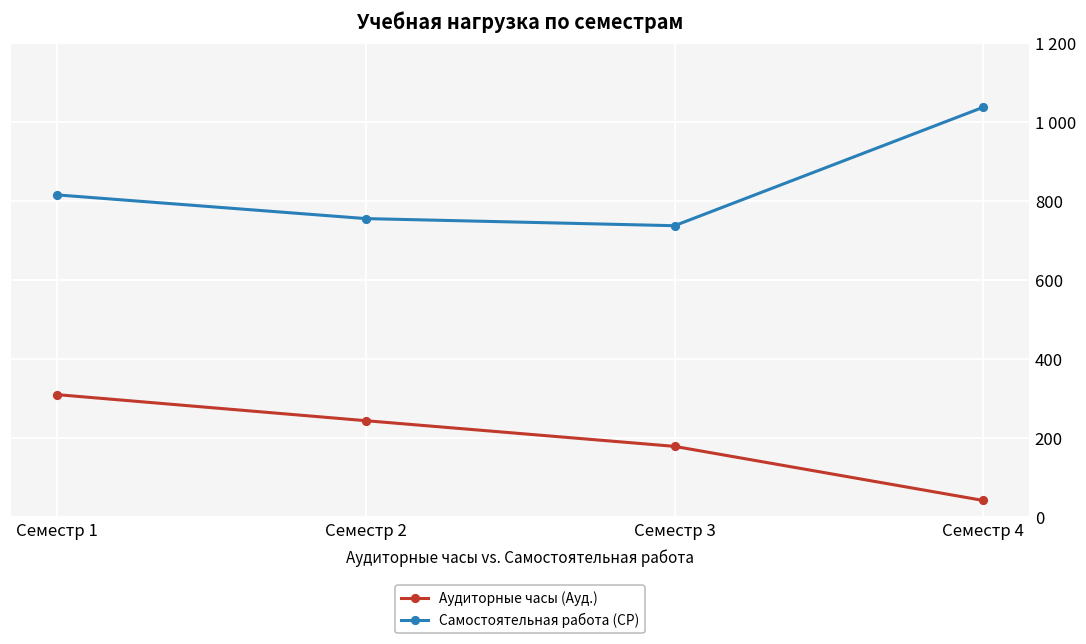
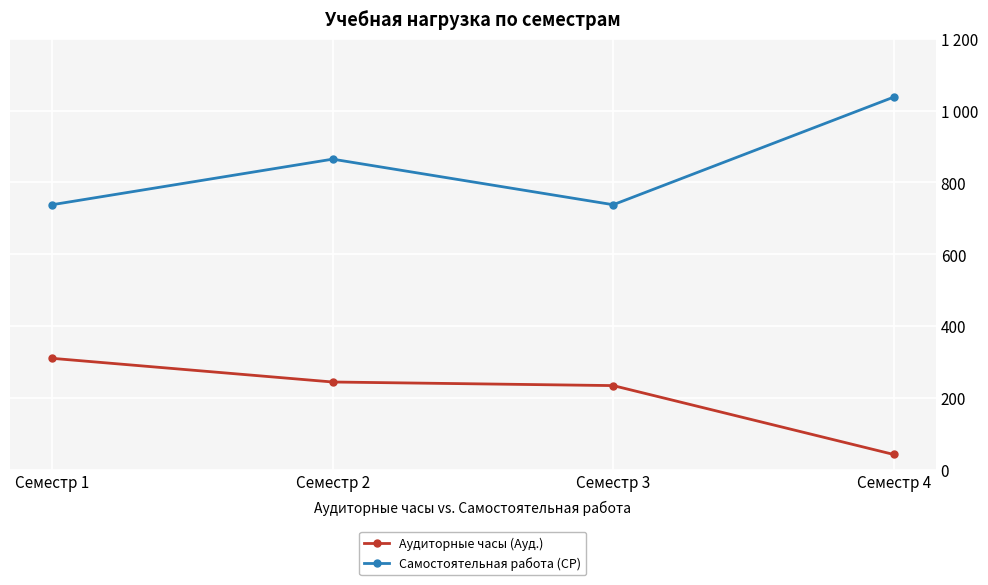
  {
    "Аудиторные часы (Ауд.)": {
      "Семестр 1": 310,
      "Семестр 2": 240,
-     "Семестр 3": 180,
+     "Семестр 3": 230,
      "Семестр 4": 40
    },
    "Самостоятельная работа (СР)": {
-     "Семестр 1": 820,
-     "Семестр 2": 760,
+     "Семестр 1": 740,
+     "Семестр 2": 870,
      "Семестр 3": 740,
      "Семестр 4": 1040
    }
  }
